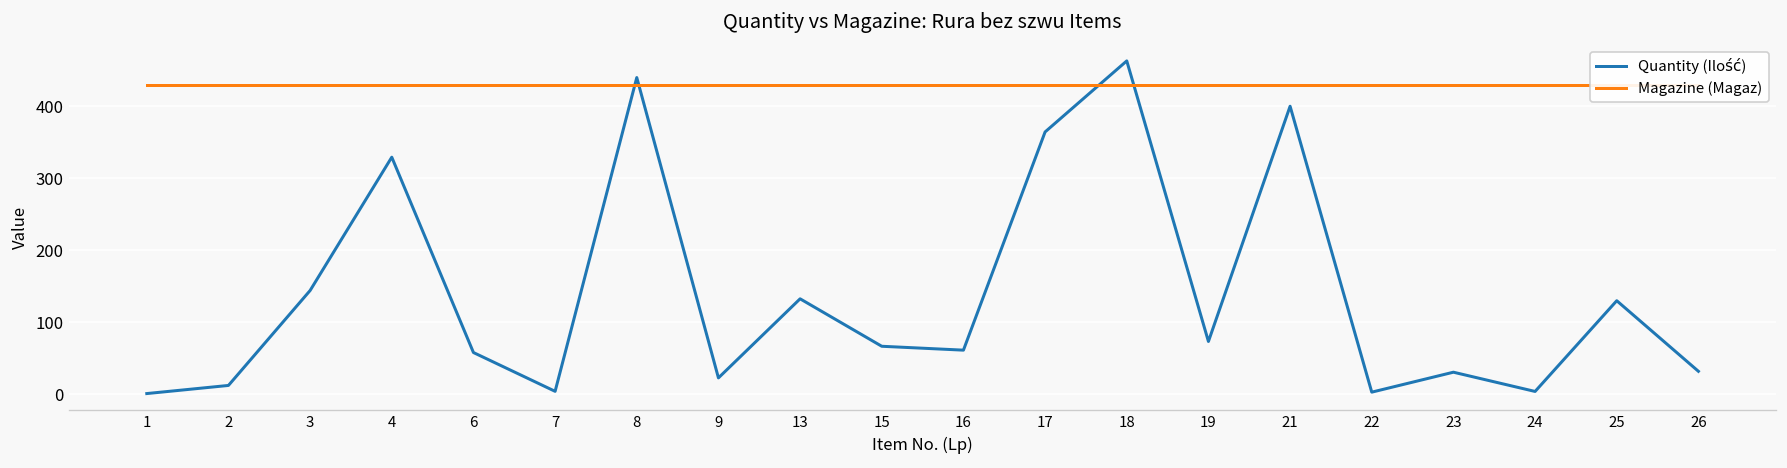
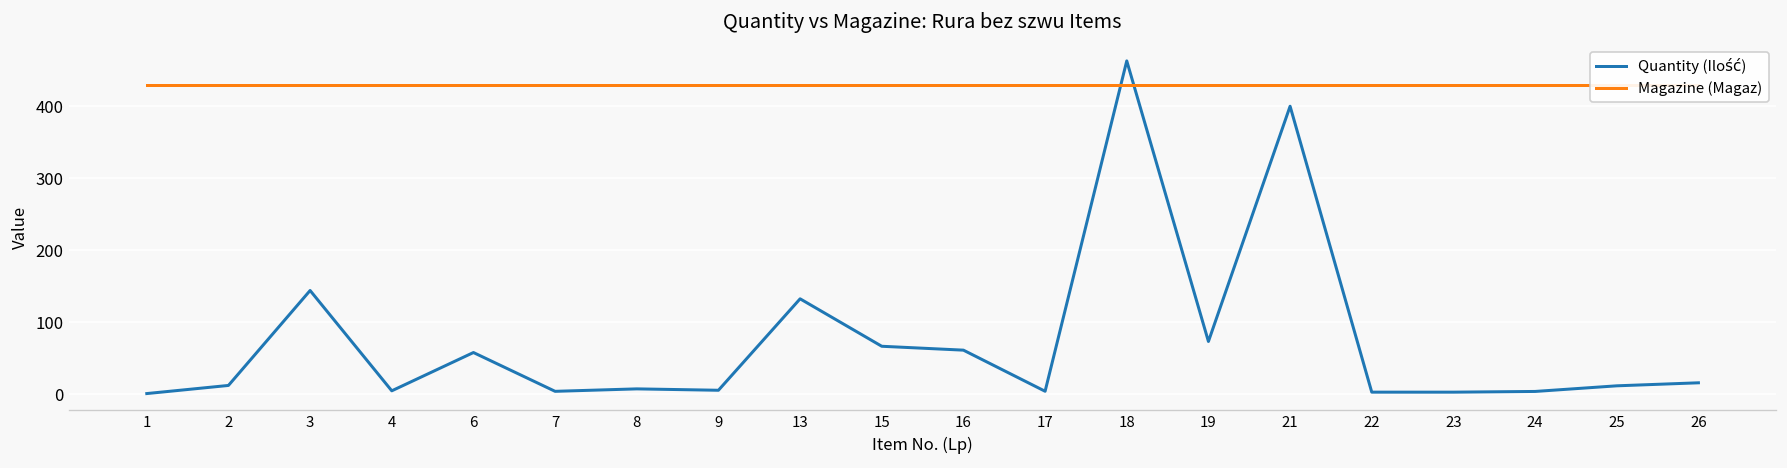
  {
    "Quantity (Ilość)": {
      "1": 0,
      "2": 10,
      "3": 140,
-     "4": 330,
+     "4": 0,
      "6": 60,
      "7": 0,
-     "8": 440,
-     "9": 20,
+     "8": 10,
+     "9": 10,
      "13": 130,
      "15": 70,
      "16": 60,
-     "17": 360,
+     "17": 0,
      "18": 460,
      "19": 70,
      "21": 400,
      "22": 0,
-     "23": 30,
+     "23": 0,
      "24": 0,
-     "25": 130,
-     "26": 30
+     "25": 10,
+     "26": 20
    },
    "Magazine (Magaz)": {
      "1": 430,
      "2": 430,
      "3": 430,
      "4": 430,
      "6": 430,
      "7": 430,
      "8": 430,
      "9": 430,
      "13": 430,
      "15": 430,
      "16": 430,
      "17": 430,
      "18": 430,
      "19": 430,
      "21": 430,
      "22": 430,
      "23": 430,
      "24": 430
    }
  }
